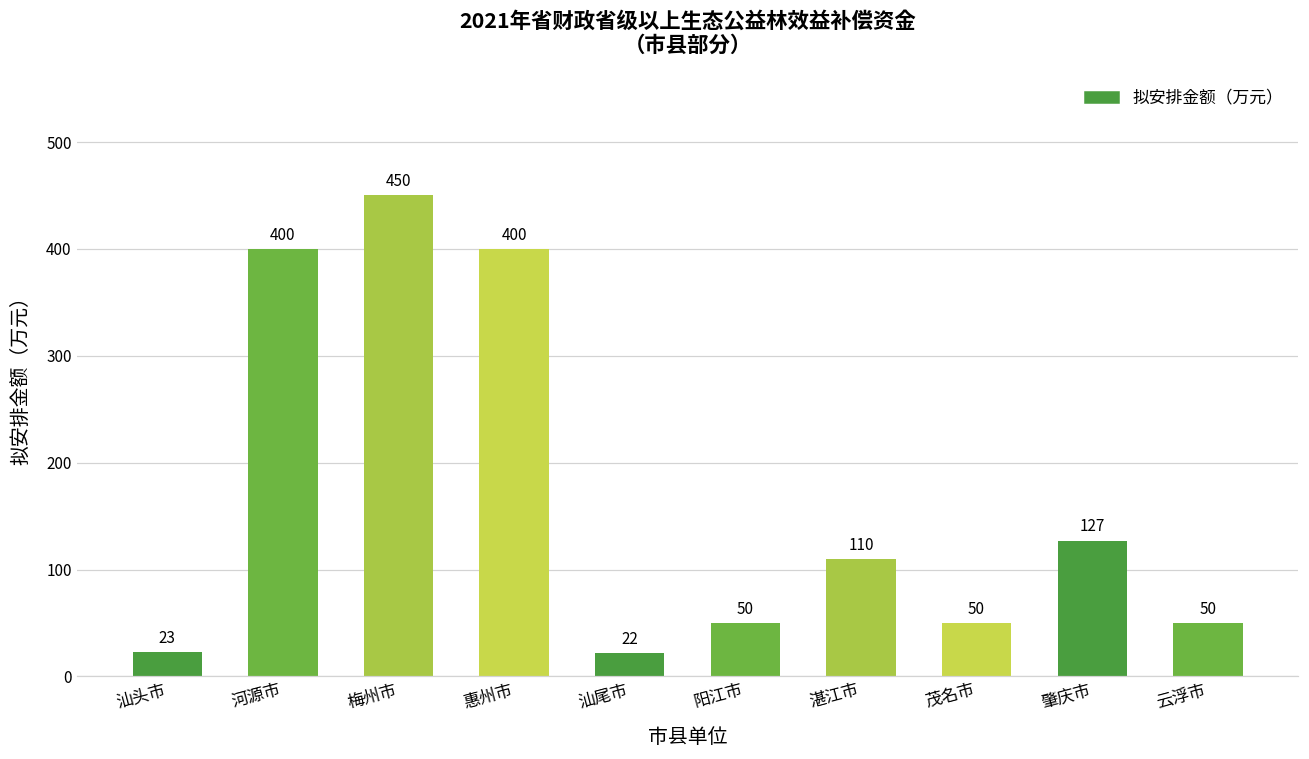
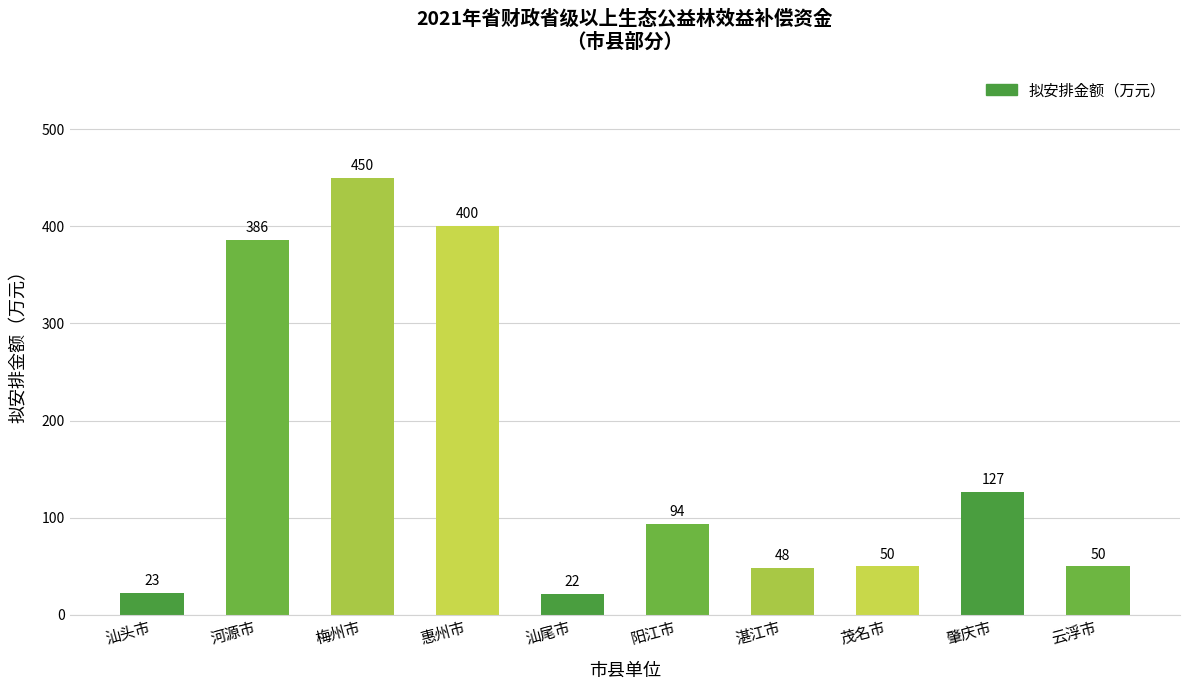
  {
    "汕头市": 23,
-   "河源市": 400,
+   "河源市": 386,
    "梅州市": 450,
    "惠州市": 400,
    "汕尾市": 22,
-   "阳江市": 50,
-   "湛江市": 110,
+   "阳江市": 94,
+   "湛江市": 48,
    "茂名市": 50,
    "肇庆市": 127,
    "云浮市": 50
  }
